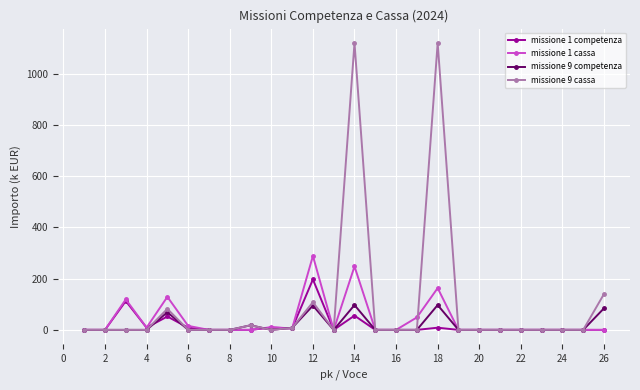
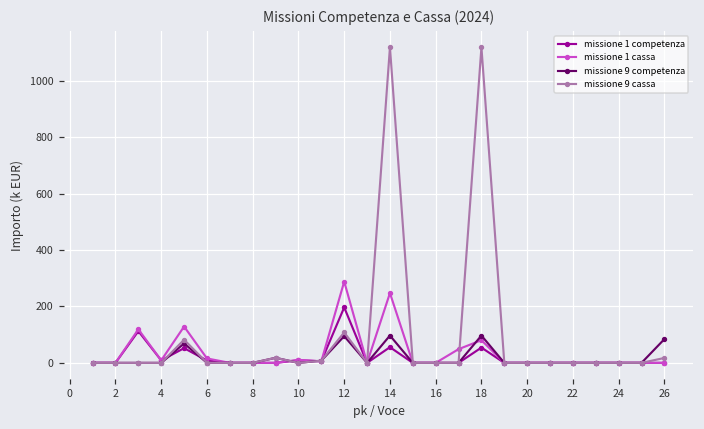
  {
    "missione 1 competenza": {
      "12": 200,
      "14": 60,
-     "18": 10
+     "18": 50
    },
    "missione 1 cassa": {
      "12": 290,
      "14": 250,
-     "18": 160
+     "18": 80
    },
    "missione 9 competenza": {
      "12": 90,
      "14": 100,
      "18": 100,
      "26": 80
    },
    "missione 9 cassa": {
      "12": 110,
      "14": 1120,
      "18": 1120,
-     "26": 140
+     "26": 20
    }
  }
